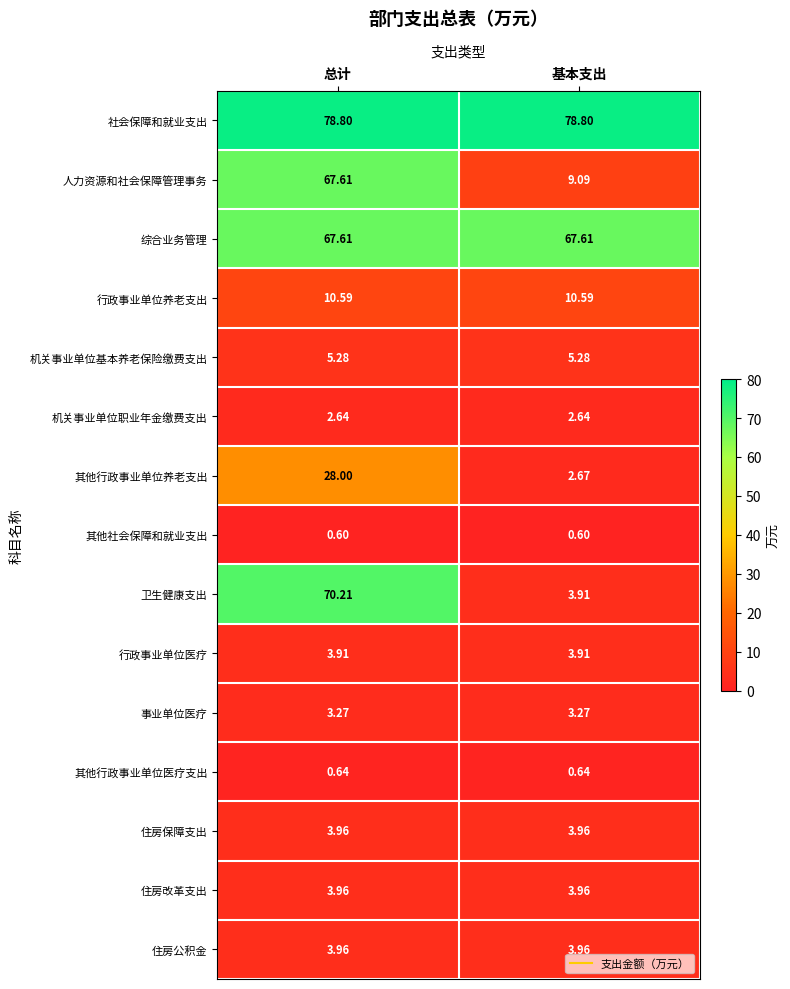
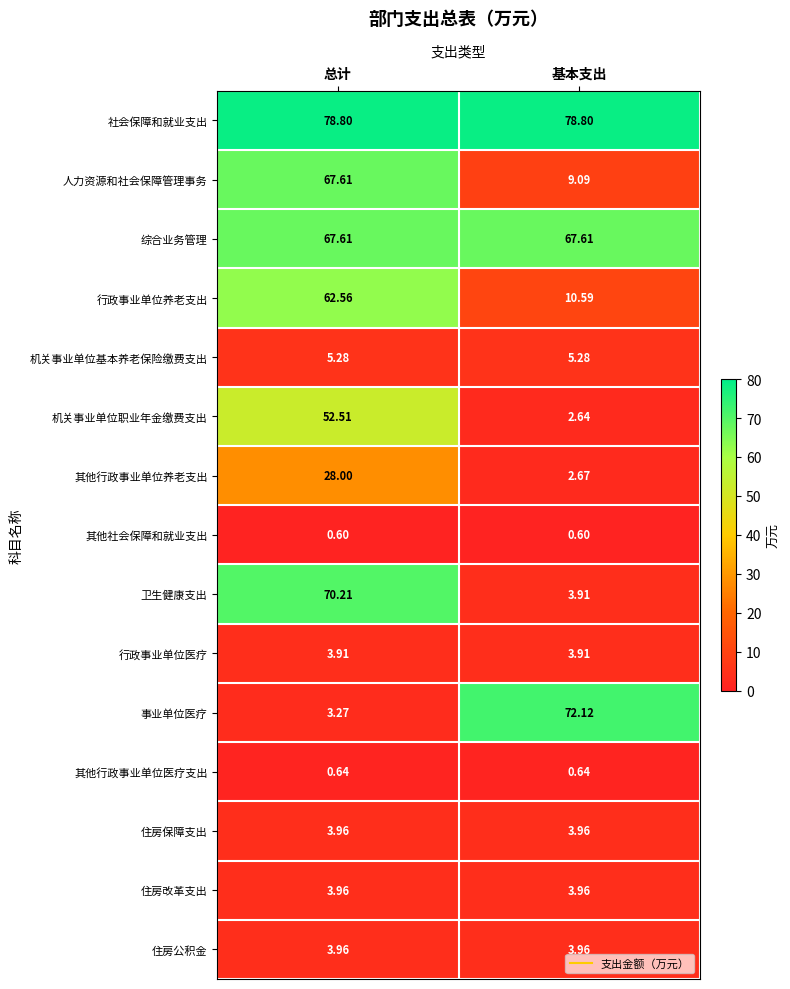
  {
    "社会保障和就业支出": {
      "总计": 78.80,
      "基本支出": 78.80
    },
    "人力资源和社会保障管理事务": {
      "总计": 67.61,
      "基本支出": 9.09
    },
    "综合业务管理": {
      "总计": 67.61,
      "基本支出": 67.61
    },
    "行政事业单位养老支出": {
-     "总计": 10.59,
+     "总计": 62.56,
      "基本支出": 10.59
    },
    "机关事业单位基本养老保险缴费支出": {
      "总计": 5.28,
      "基本支出": 5.28
    },
    "机关事业单位职业年金缴费支出": {
-     "总计": 2.64,
+     "总计": 52.51,
      "基本支出": 2.64
    },
    "其他行政事业单位养老支出": {
      "总计": 28.00,
      "基本支出": 2.67
    },
    "其他社会保障和就业支出": {
      "总计": 0.60,
      "基本支出": 0.60
    },
    "卫生健康支出": {
      "总计": 70.21,
      "基本支出": 3.91
    },
    "行政事业单位医疗": {
      "总计": 3.91,
      "基本支出": 3.91
    },
    "事业单位医疗": {
      "总计": 3.27,
-     "基本支出": 3.27
+     "基本支出": 72.12
    },
    "其他行政事业单位医疗支出": {
      "总计": 0.64,
      "基本支出": 0.64
    },
    "住房保障支出": {
      "总计": 3.96,
      "基本支出": 3.96
    },
    "住房改革支出": {
      "总计": 3.96,
      "基本支出": 3.96
    },
    "住房公积金": {
      "总计": 3.96
    }
  }
